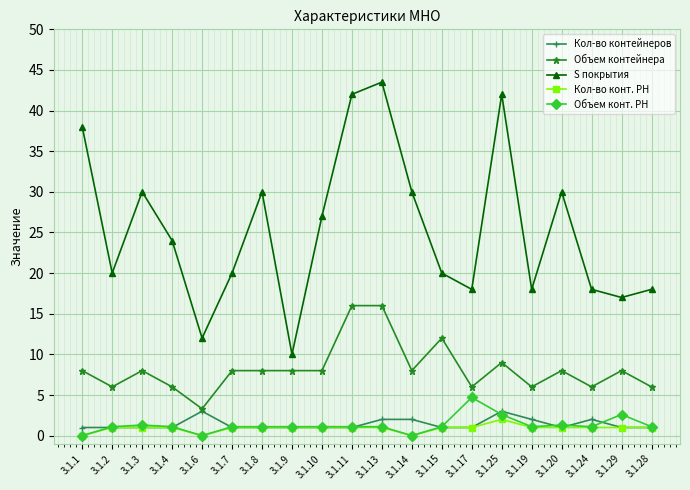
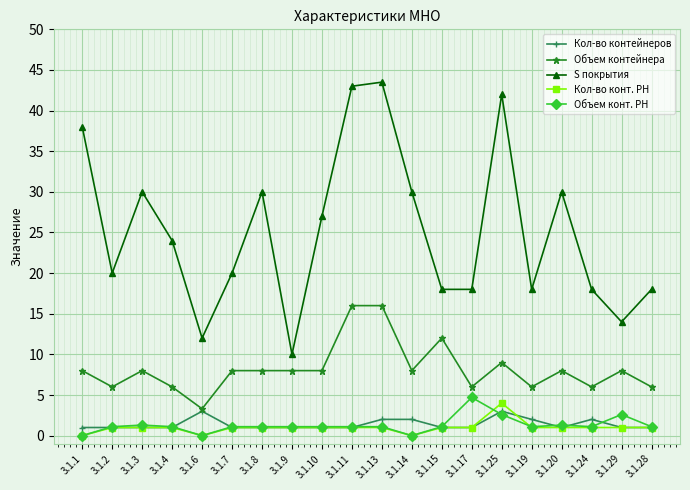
  {
    "S покрытия": {
      "3.1.1": 38,
      "3.1.2": 20,
      "3.1.3": 30,
      "3.1.4": 24,
      "3.1.6": 12,
      "3.1.7": 20,
      "3.1.8": 30,
      "3.1.9": 10,
      "3.1.10": 27,
-     "3.1.11": 42,
+     "3.1.11": 43,
      "3.1.13": 44,
      "3.1.14": 30,
-     "3.1.15": 20,
+     "3.1.15": 18,
      "3.1.17": 18,
      "3.1.25": 42,
      "3.1.19": 18,
      "3.1.20": 30,
      "3.1.24": 18,
-     "3.1.29": 17,
+     "3.1.29": 14,
      "3.1.28": 18
    },
    "Кол-во конт. РН": {
-     "3.1.25": 2
+     "3.1.25": 4
    },
    "Объем конт. РН": {
      "3.1.17": 5,
      "3.1.25": 3,
      "3.1.29": 3
    }
  }
